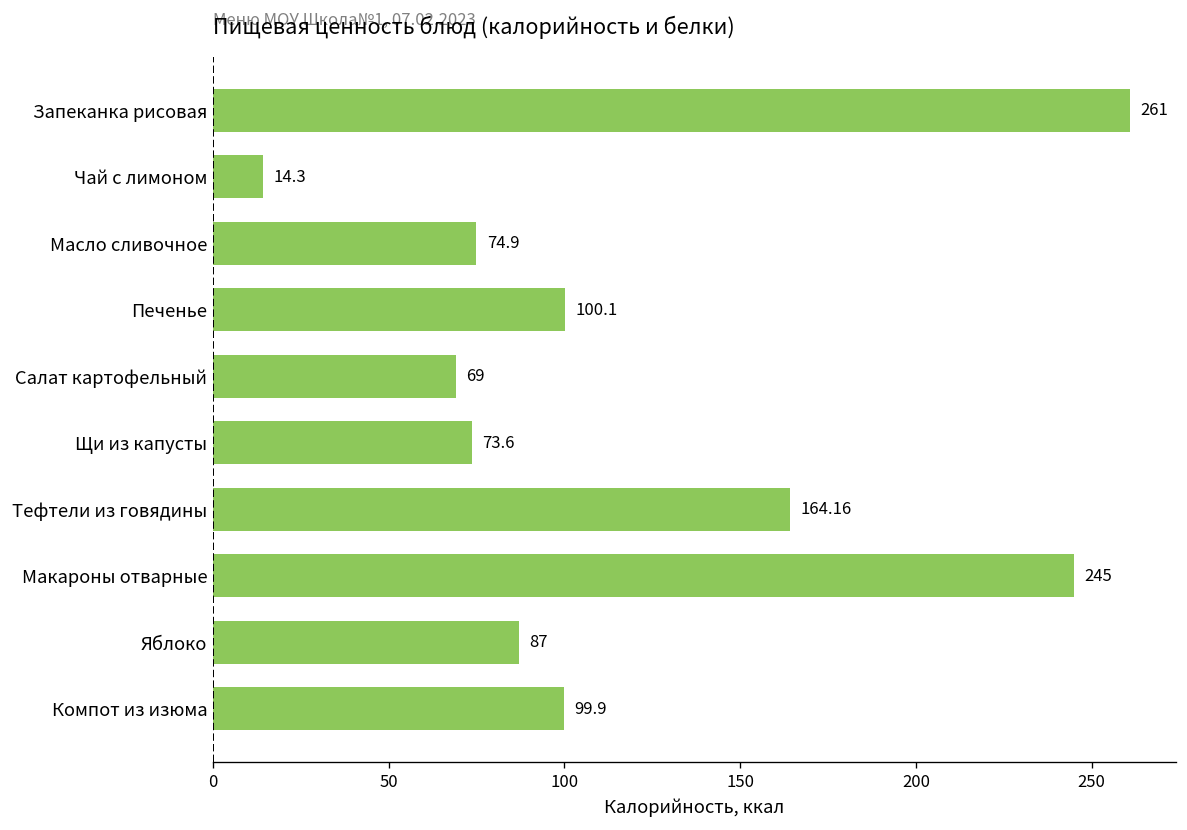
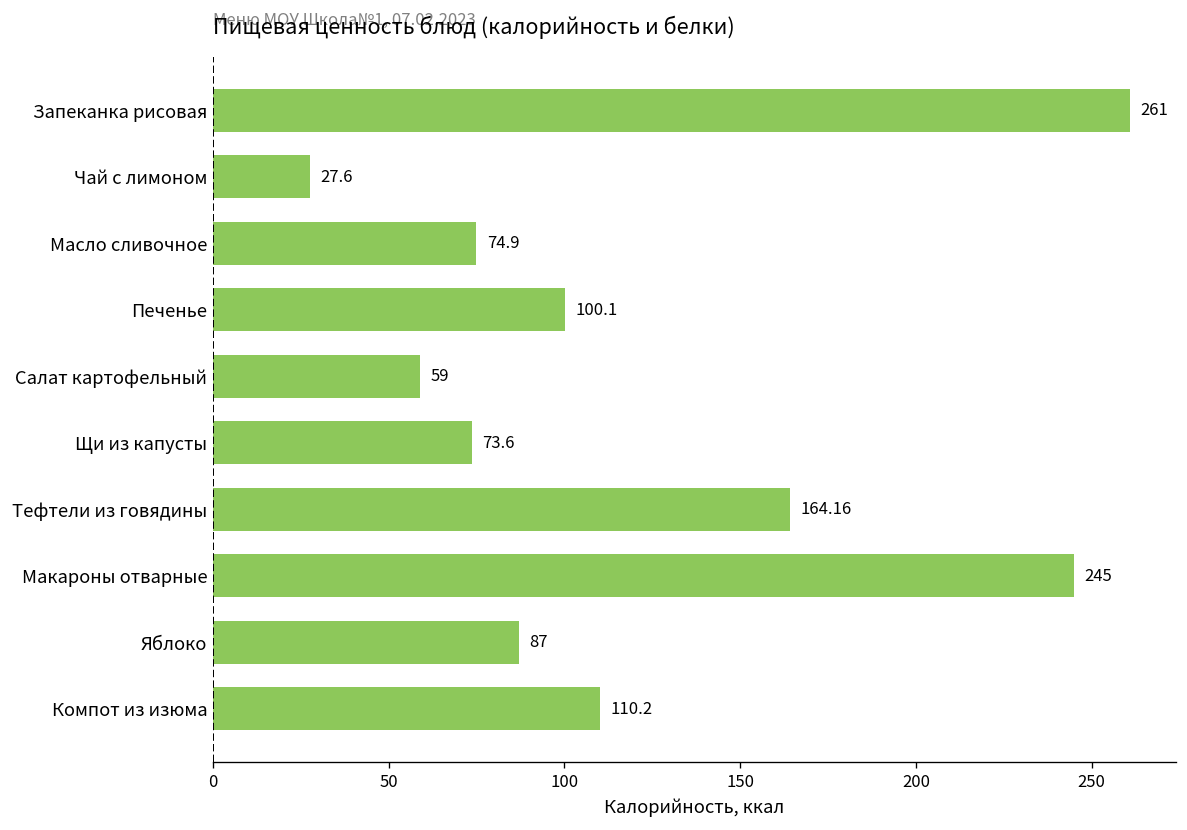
  {
    "Запеканка рисовая": 261,
-   "Чай с лимоном": 14.3,
+   "Чай с лимоном": 27.6,
    "Масло сливочное": 74.9,
    "Печенье": 100.1,
-   "Салат картофельный": 69,
+   "Салат картофельный": 59,
    "Щи из капусты": 73.6,
    "Тефтели из говядины": 164.16,
    "Макароны отварные": 245,
    "Яблоко": 87,
-   "Компот из изюма": 99.9
+   "Компот из изюма": 110.2
  }
